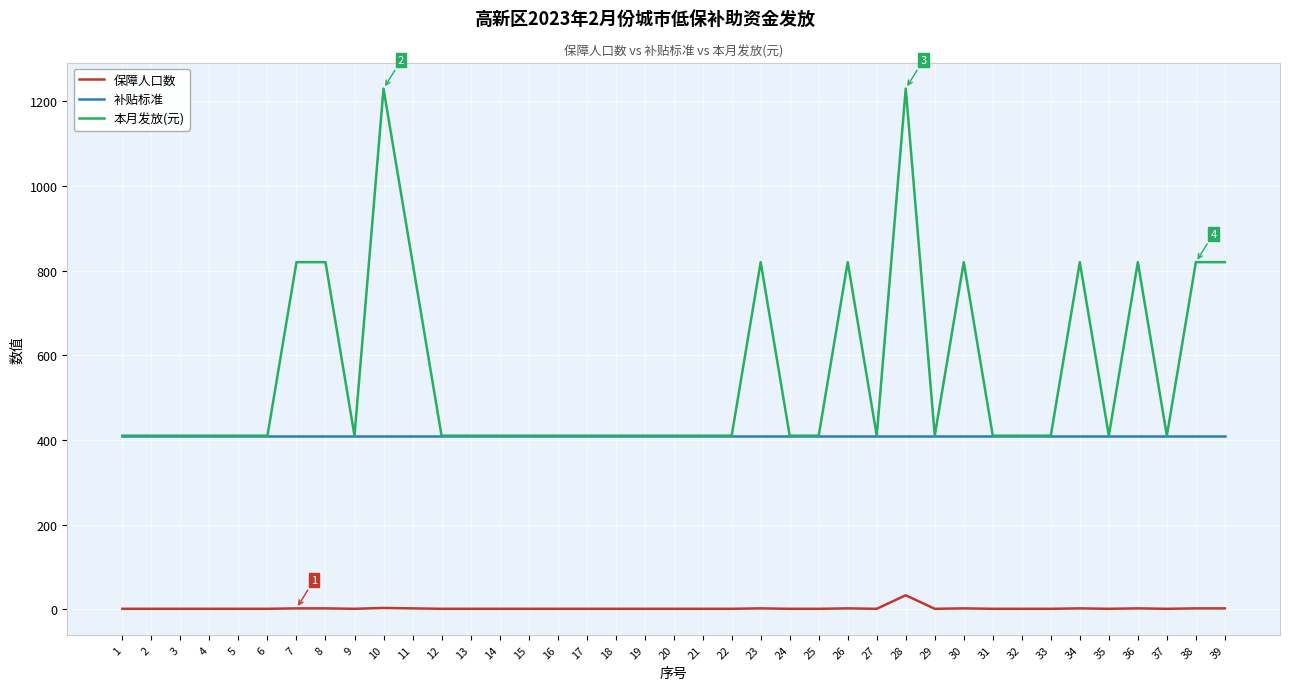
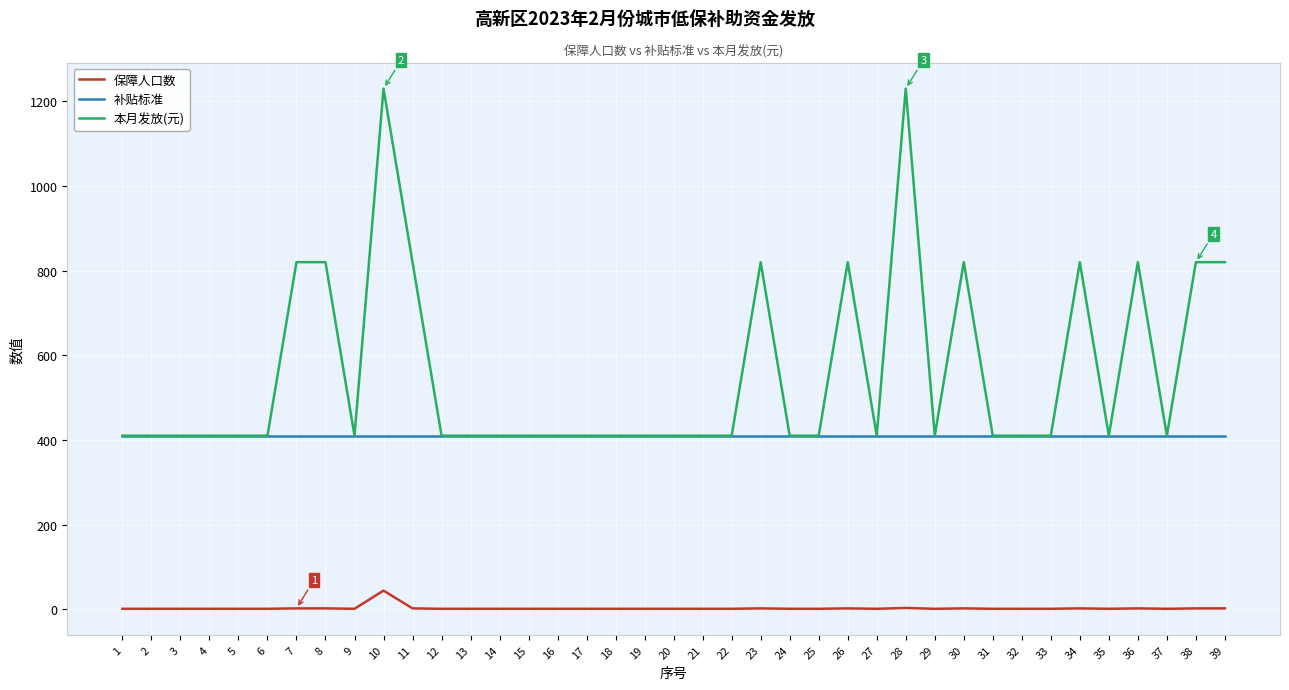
  {
    "保障人口数": {
      "1": 0,
      "2": 0,
      "3": 0,
      "4": 0,
      "5": 0,
      "6": 0,
      "7": 0,
      "8": 0,
      "9": 0,
-     "10": 0,
+     "10": 40,
      "11": 0,
      "12": 0,
      "13": 0,
      "14": 0,
      "15": 0,
      "16": 0,
      "17": 0,
      "18": 0,
      "19": 0,
      "20": 0,
      "21": 0,
      "22": 0,
      "23": 0,
      "24": 0,
      "25": 0,
      "26": 0,
      "27": 0,
-     "28": 30,
+     "28": 0,
      "29": 0,
      "30": 0,
      "31": 0,
      "32": 0,
      "33": 0,
      "34": 0,
      "35": 0,
      "36": 0,
      "37": 0,
      "38": 0,
      "39": 0
    },
    "补贴标准": {
      "7": 410,
      "8": 410,
      "10": 410,
      "11": 410,
      "23": 410,
      "26": 410,
      "28": 410,
      "30": 410,
      "34": 410,
      "36": 410,
      "38": 410,
      "39": 410
    },
    "本月发放(元)": {
      "7": 820,
      "8": 820,
      "10": 1230,
      "11": 820,
      "23": 820,
      "26": 820,
      "28": 1230,
      "30": 820,
      "34": 820,
      "36": 820,
      "38": 820,
      "39": 820
    }
  }
